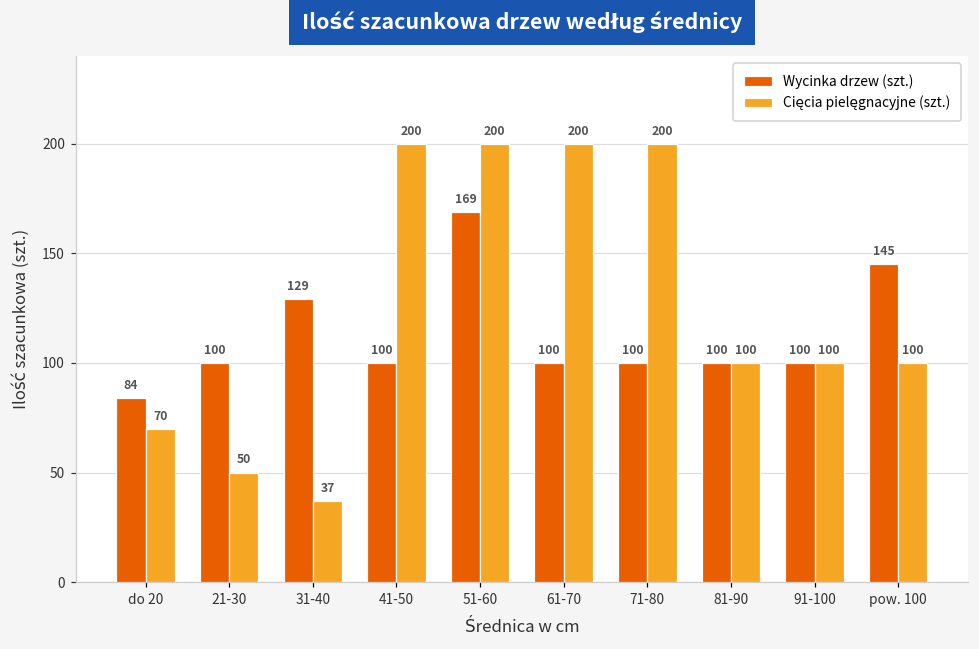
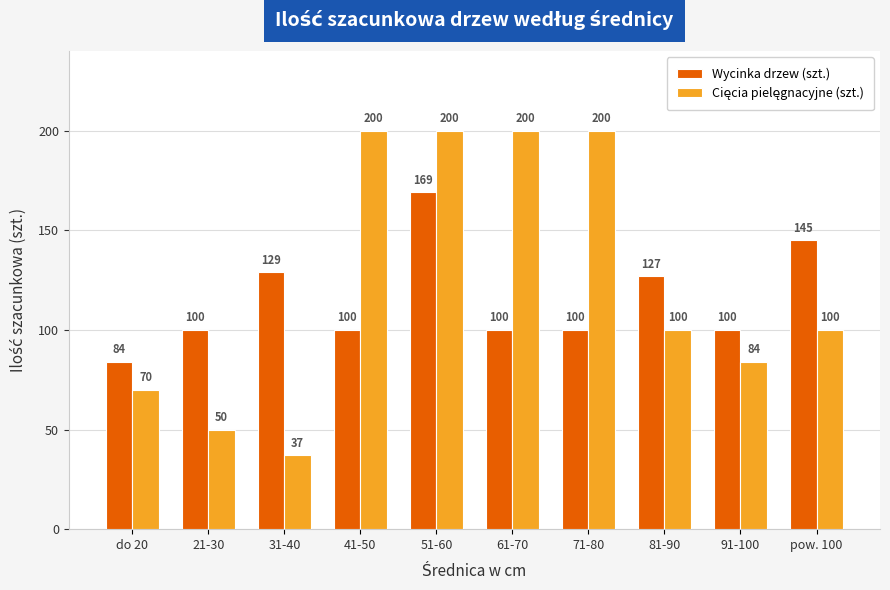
  {
    "Wycinka drzew (szt.)": {
      "do 20": 84,
      "21-30": 100,
      "31-40": 129,
      "41-50": 100,
      "51-60": 169,
      "61-70": 100,
      "71-80": 100,
-     "81-90": 100,
+     "81-90": 127,
      "91-100": 100,
      "pow. 100": 145
    },
    "Cięcia pielęgnacyjne (szt.)": {
      "do 20": 70,
      "21-30": 50,
      "31-40": 37,
      "41-50": 200,
      "51-60": 200,
      "61-70": 200,
      "71-80": 200,
      "81-90": 100,
-     "91-100": 100,
+     "91-100": 84,
      "pow. 100": 100
    }
  }
